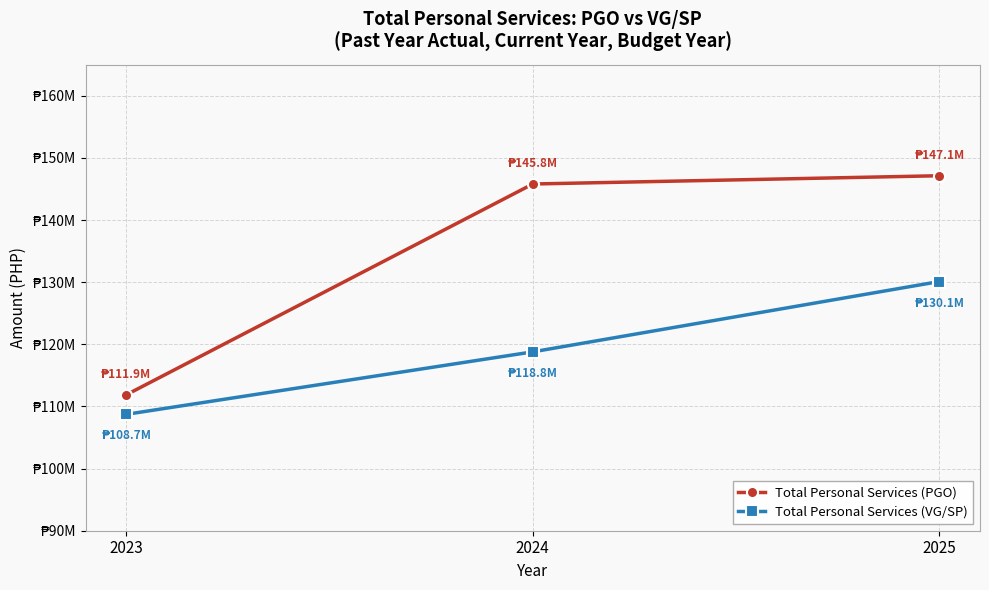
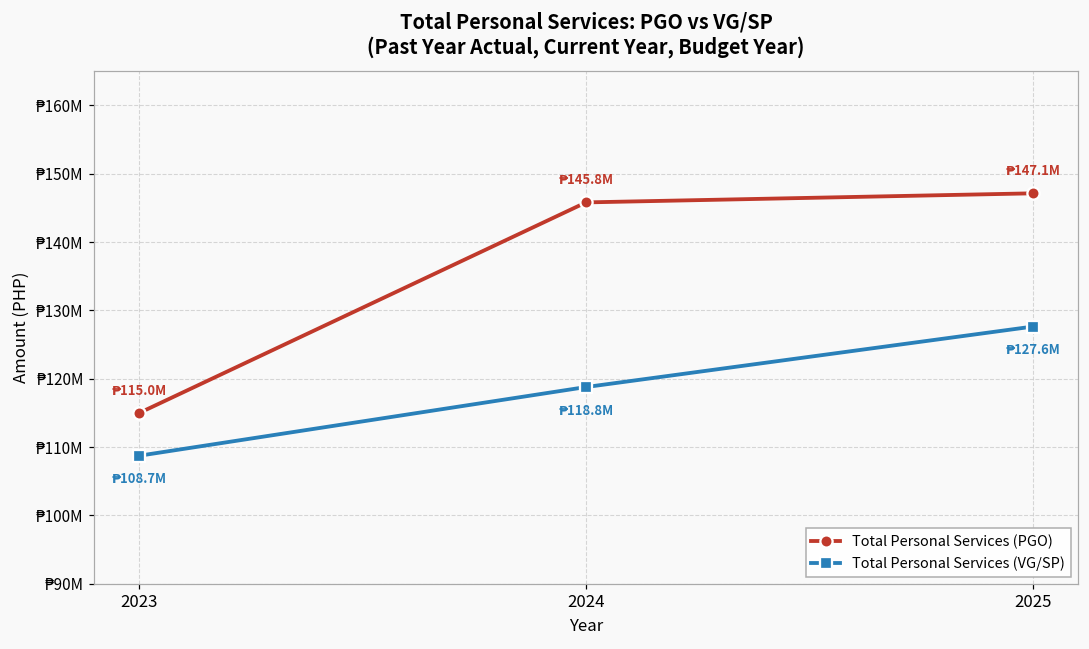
  {
    "Total Personal Services (PGO)": {
-     "2023": "111.9M",
+     "2023": "115.0M",
      "2024": "145.8M",
      "2025": "147.1M"
    },
    "Total Personal Services (VG/SP)": {
      "2023": "108.7M",
      "2024": "118.8M",
-     "2025": "130.1M"
+     "2025": "127.6M"
    }
  }
